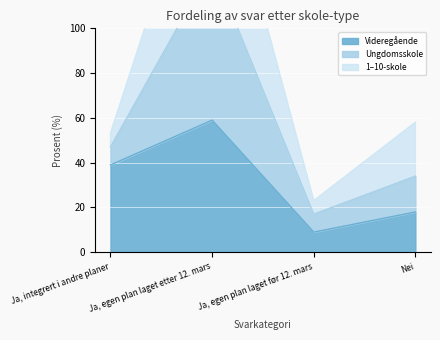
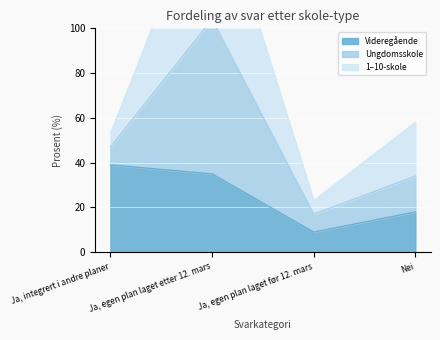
  {
    "Videregående": {
      "Ja, integrert i andre planer": 39,
-     "Ja, egen plan laget etter 12. mars": 59,
+     "Ja, egen plan laget etter 12. mars": 35,
      "Ja, egen plan laget før 12. mars": 9,
      "Nei": 18
    }
  }
